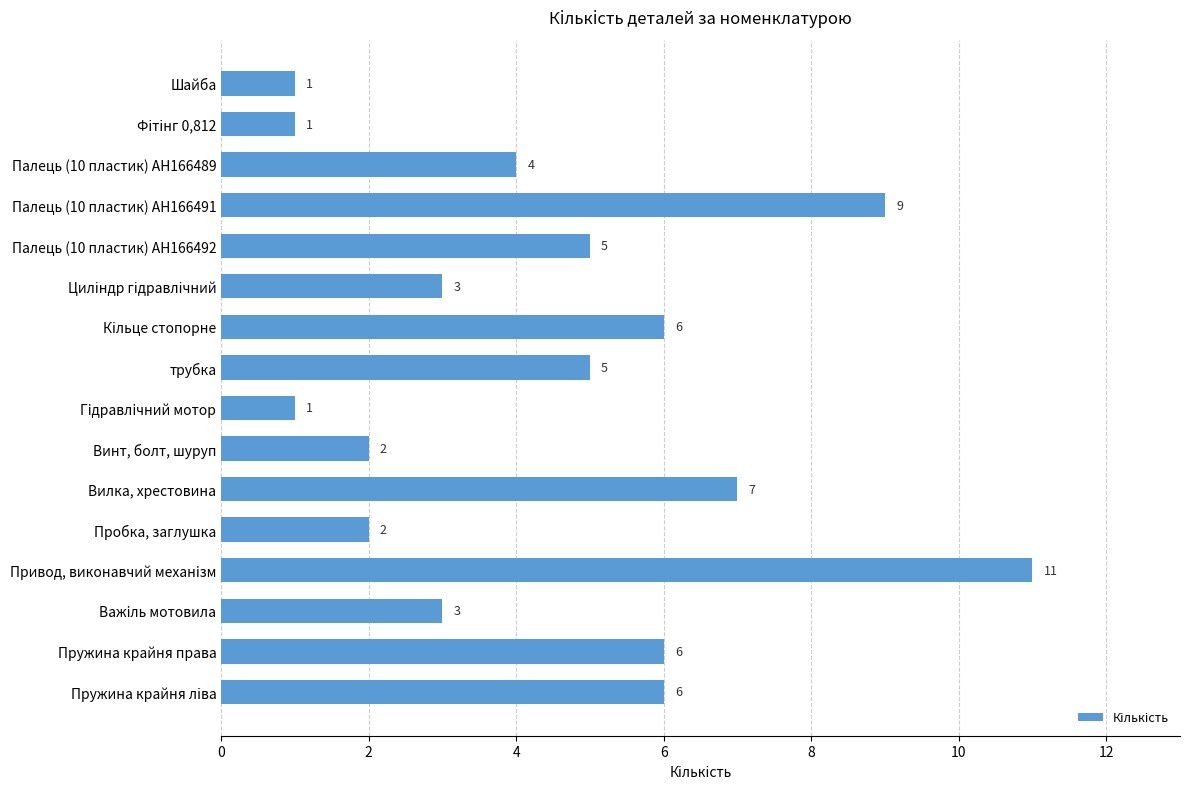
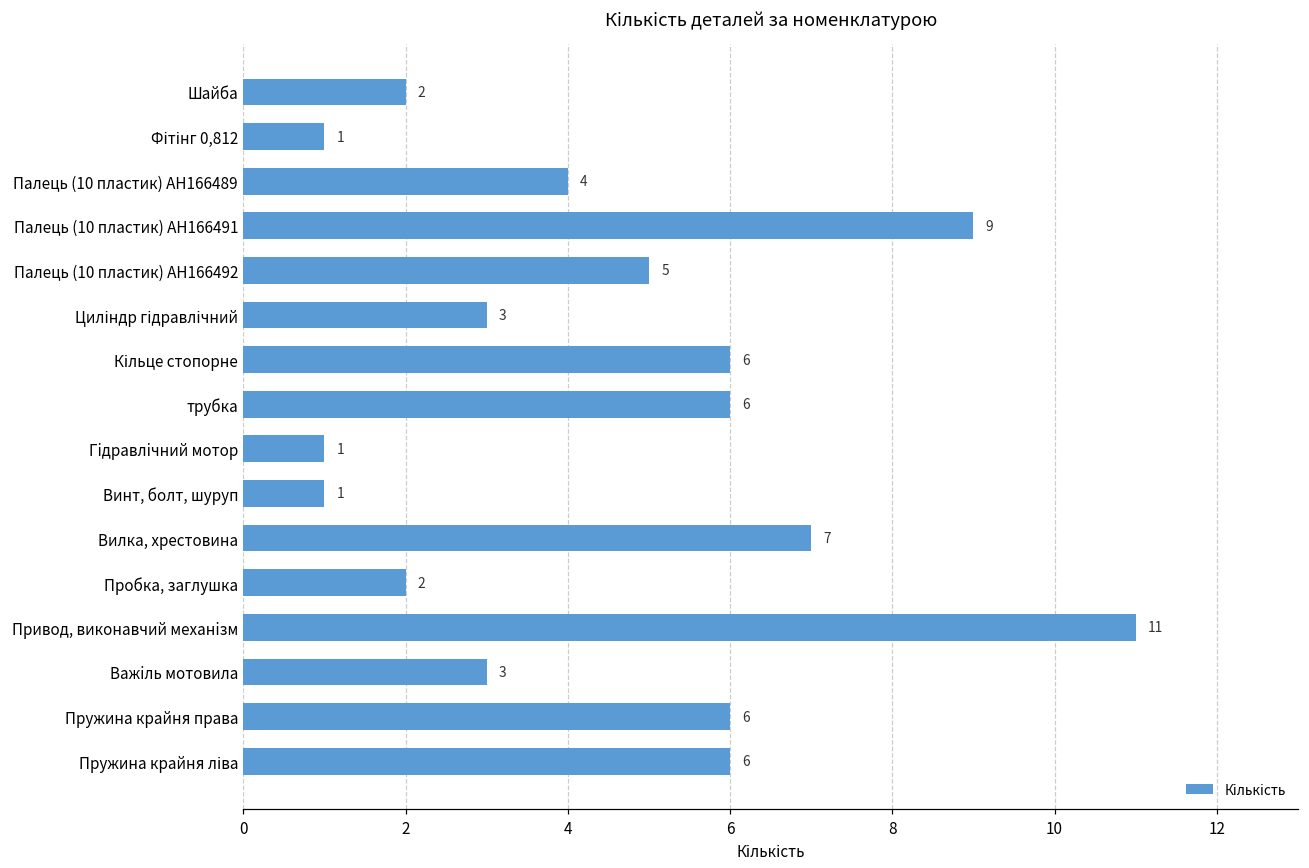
  {
-   "Шайба": 1,
+   "Шайба": 2,
    "Фітінг 0,812": 1,
    "Палець (10 пластик) AH166489": 4,
    "Палець (10 пластик) AH166491": 9,
    "Палець (10 пластик) AH166492": 5,
    "Циліндр гідравлічний": 3,
    "Кільце стопорне": 6,
-   "трубка": 5,
+   "трубка": 6,
    "Гiдравлiчний мотор": 1,
-   "Винт, болт, шуруп": 2,
+   "Винт, болт, шуруп": 1,
    "Вилка, хрестовина": 7,
    "Пробка, заглушка": 2,
    "Привод, виконавчий механiзм": 11,
    "Важiль мотовила": 3,
    "Пружина крайня права": 6,
    "Пружина крайня ліва": 6
  }
